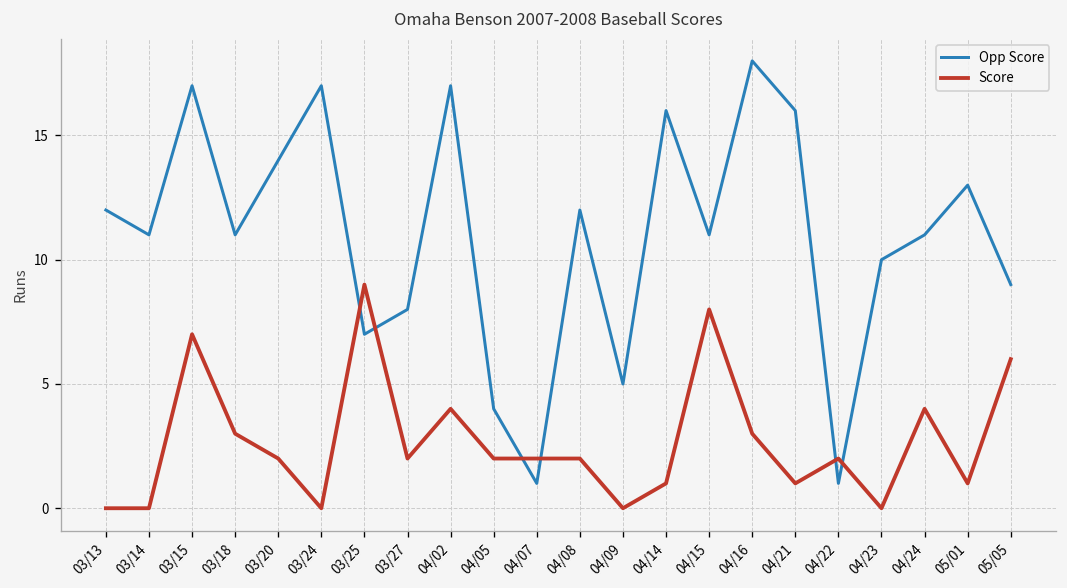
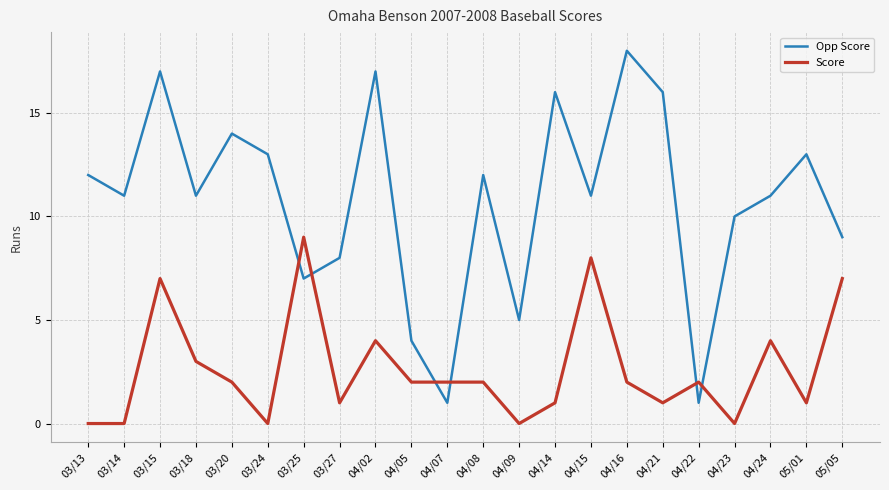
  {
    "Opp Score": {
      "03/13": 12,
      "03/14": 11,
      "03/15": 17,
      "03/18": 11,
      "03/20": 14,
-     "03/24": 17,
+     "03/24": 13,
      "03/25": 7,
      "03/27": 8,
      "04/02": 17,
      "04/05": 4,
      "04/07": 1,
      "04/08": 12,
      "04/09": 5,
      "04/14": 16,
      "04/15": 11,
      "04/16": 18,
      "04/21": 16,
      "04/22": 1,
      "04/23": 10,
      "04/24": 11,
      "05/01": 13,
      "05/05": 9
    },
    "Score": {
      "03/13": 0,
      "03/14": 0,
      "03/15": 7,
      "03/18": 3,
      "03/20": 2,
      "03/24": 0,
      "03/25": 9,
-     "03/27": 2,
+     "03/27": 1,
      "04/02": 4,
      "04/05": 2,
      "04/07": 2,
      "04/08": 2,
      "04/09": 0,
      "04/14": 1,
      "04/15": 8,
-     "04/16": 3,
+     "04/16": 2,
      "04/21": 1,
      "04/22": 2,
      "04/23": 0,
      "04/24": 4,
      "05/01": 1,
-     "05/05": 6
+     "05/05": 7
    }
  }
